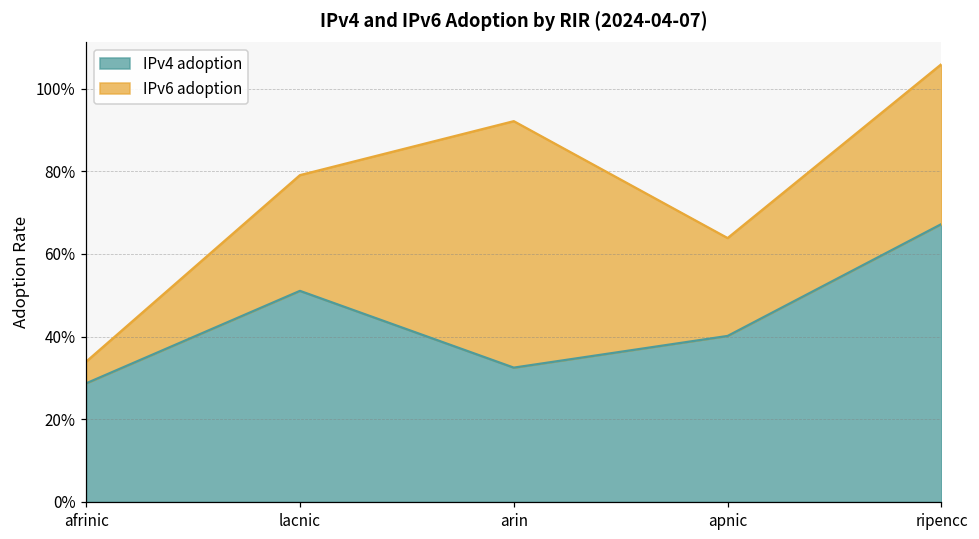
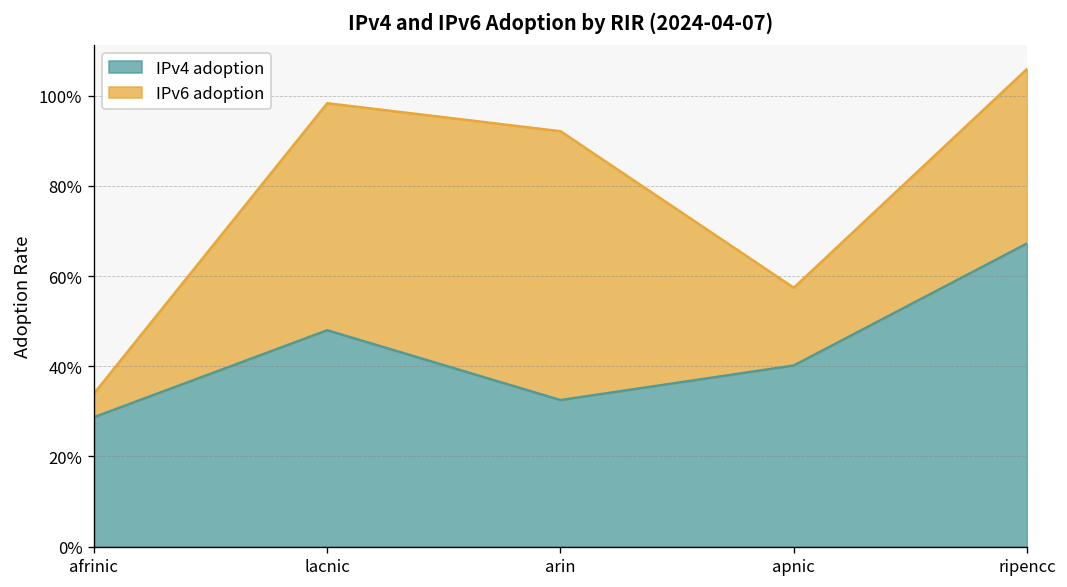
  {
    "IPv4 adoption": {
      "afrinic": "29%",
-     "lacnic": "51%",
+     "lacnic": "48%",
      "arin": "32%",
      "apnic": "40%",
      "ripencc": "67%"
    },
    "IPv6 adoption": {
      "afrinic": "5%",
-     "lacnic": "28%",
+     "lacnic": "50%",
      "arin": "60%",
-     "apnic": "24%",
+     "apnic": "17%",
      "ripencc": "39%"
    }
  }
